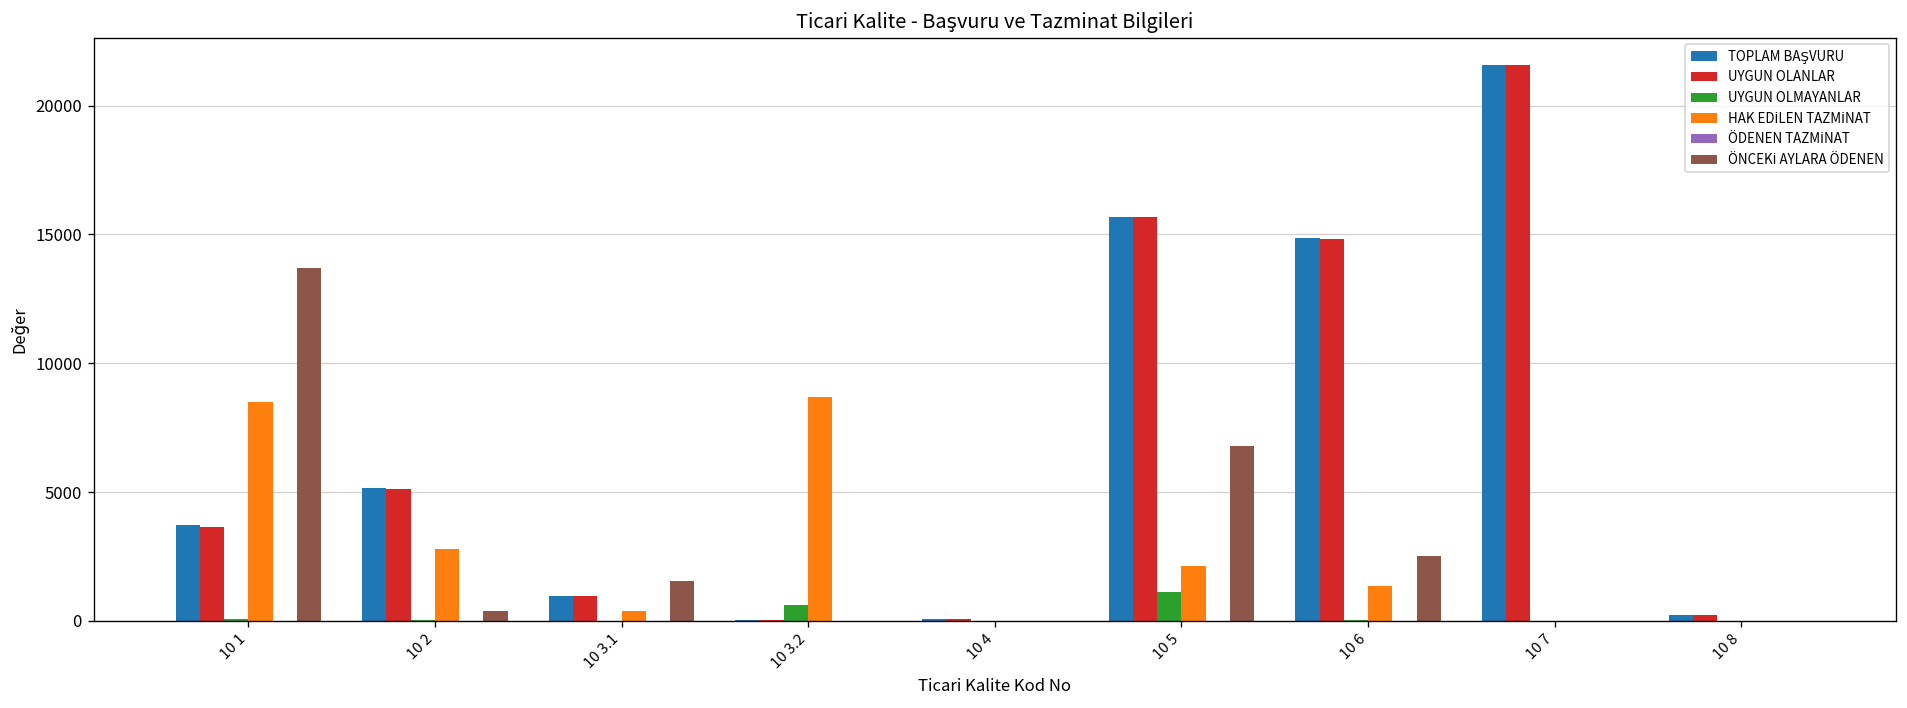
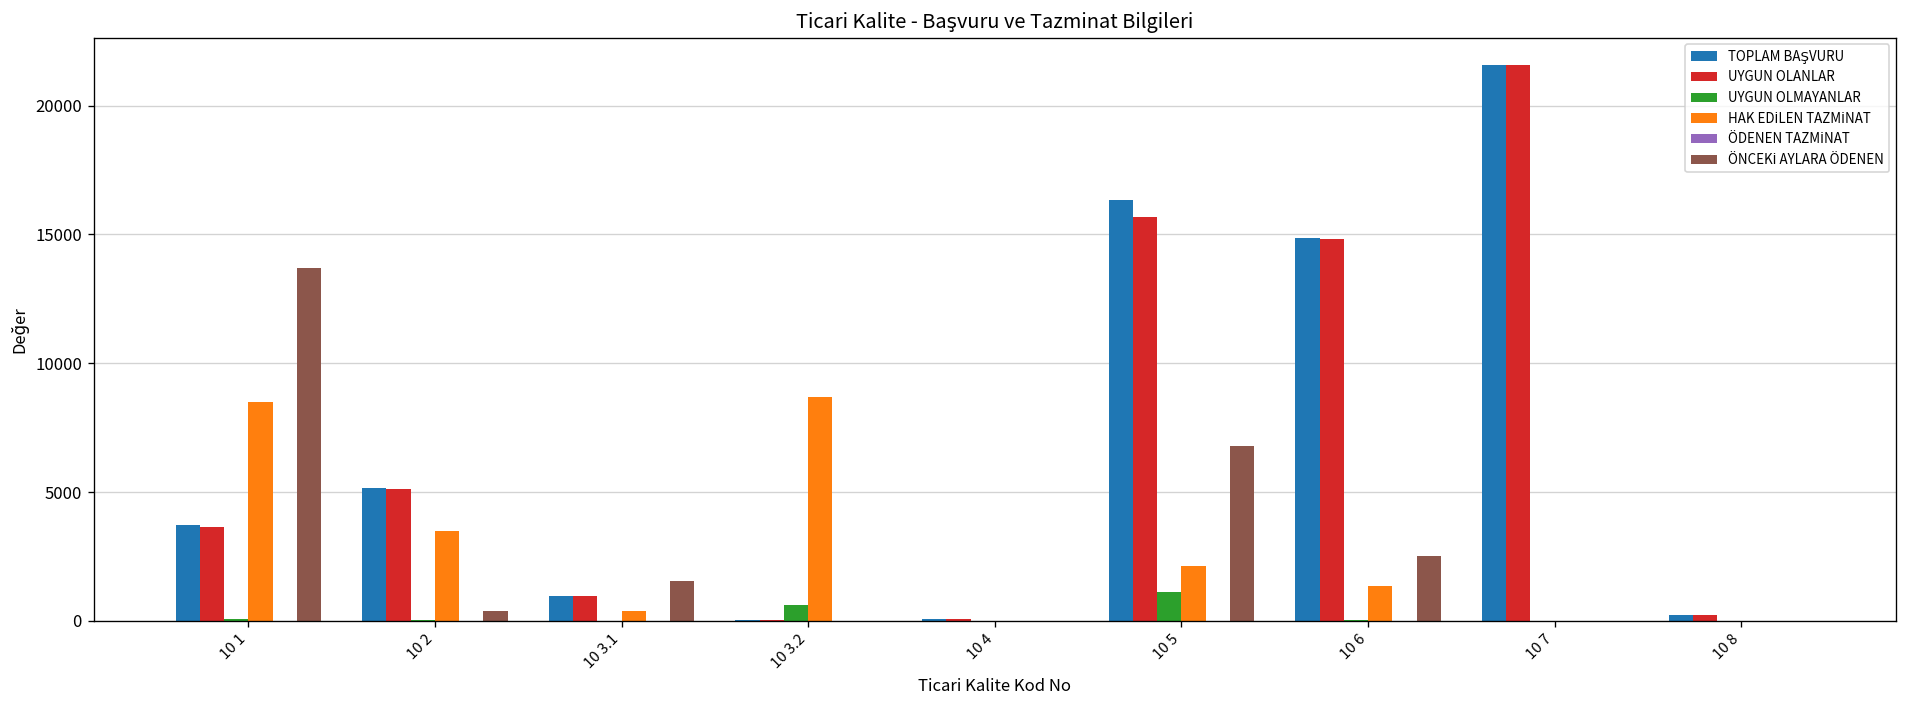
  {
    "TOPLAM BAŞVURU": {
      "10 1": 3700,
      "10 2": 5100,
      "10 3.1": 1000,
-     "10 5": 15700,
+     "10 5": 16300,
      "10 6": 14900,
      "10 7": 21600,
      "10 8": 200
    },
    "UYGUN OLANLAR": {
      "10 1": 3700,
      "10 2": 5100,
      "10 3.1": 1000,
      "10 5": 15700,
      "10 6": 14800,
      "10 7": 21600,
      "10 8": 200
    },
    "UYGUN OLMAYANLAR": {
      "10 3.2": 600,
      "10 4": 0,
      "10 5": 1100,
      "10 8": 0
    },
    "HAK EDİLEN TAZMİNAT": {
      "10 1": 8500,
-     "10 2": 2800,
+     "10 2": 3500,
      "10 3.1": 400,
      "10 3.2": 8700,
      "10 4": 0,
      "10 5": 2100,
      "10 6": 1400,
      "10 8": 0
    },
    "ÖDENEN TAZMİNAT": {
      "10 1": 0,
      "10 2": 0,
      "10 3.1": 0,
      "10 3.2": 0,
      "10 4": 0,
      "10 5": 0,
      "10 6": 0,
      "10 7": 0,
      "10 8": 0
    },
    "ÖNCEKİ AYLARA ÖDENEN": {
      "10 1": 13700,
      "10 2": 400,
      "10 3.1": 1500,
      "10 3.2": 0,
      "10 4": 0,
      "10 5": 6800,
      "10 6": 2500,
      "10 7": 0,
      "10 8": 0
    }
  }
